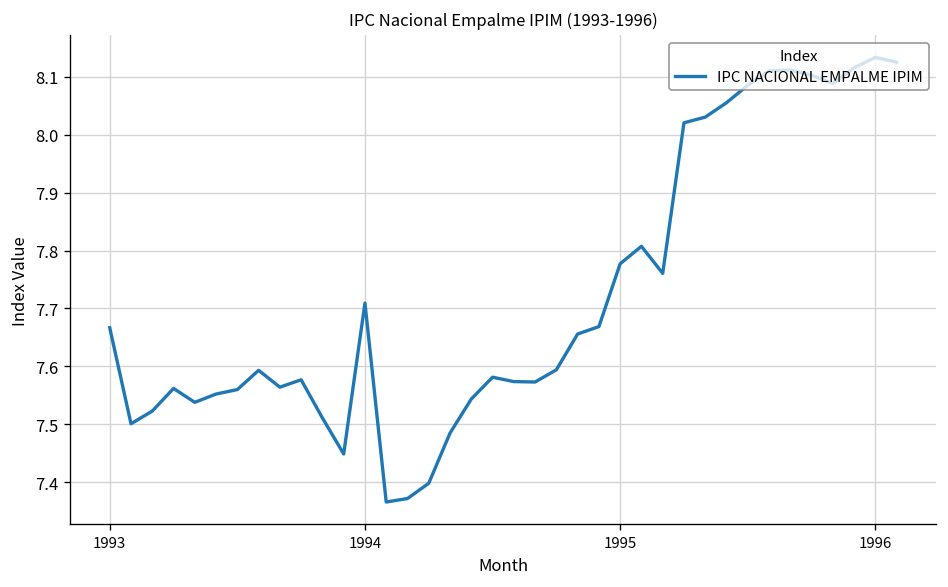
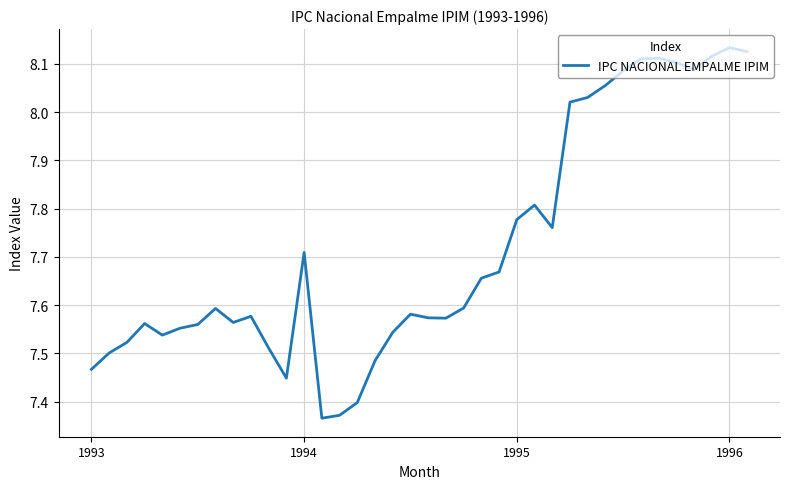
  {
-   "1993": 7.67,
+   "1993": 7.47,
    "1994": 7.71,
    "1995": 7.78
  }
